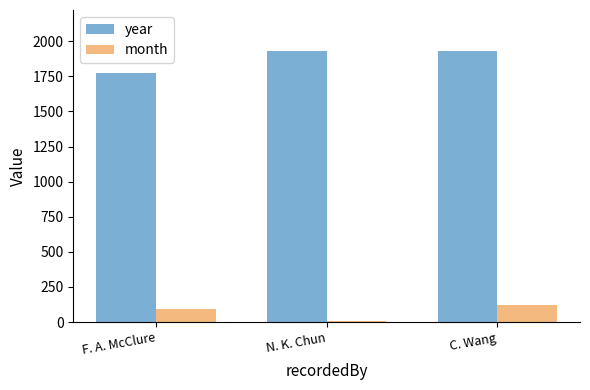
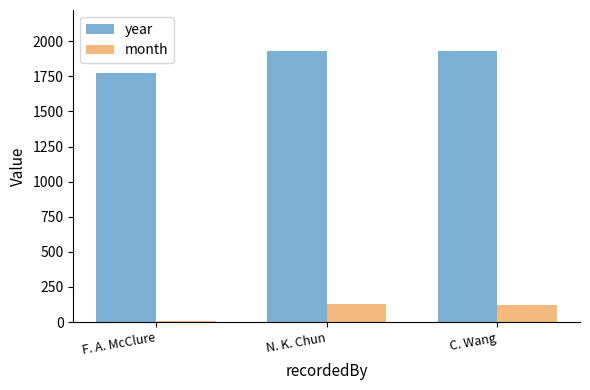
  {
    "year": {
      "F. A. McClure": 1770,
      "N. K. Chun": 1930,
      "C. Wang": 1930
    },
    "month": {
-     "F. A. McClure": 90,
-     "N. K. Chun": 10,
+     "F. A. McClure": 10,
+     "N. K. Chun": 130,
      "C. Wang": 120
    }
  }
